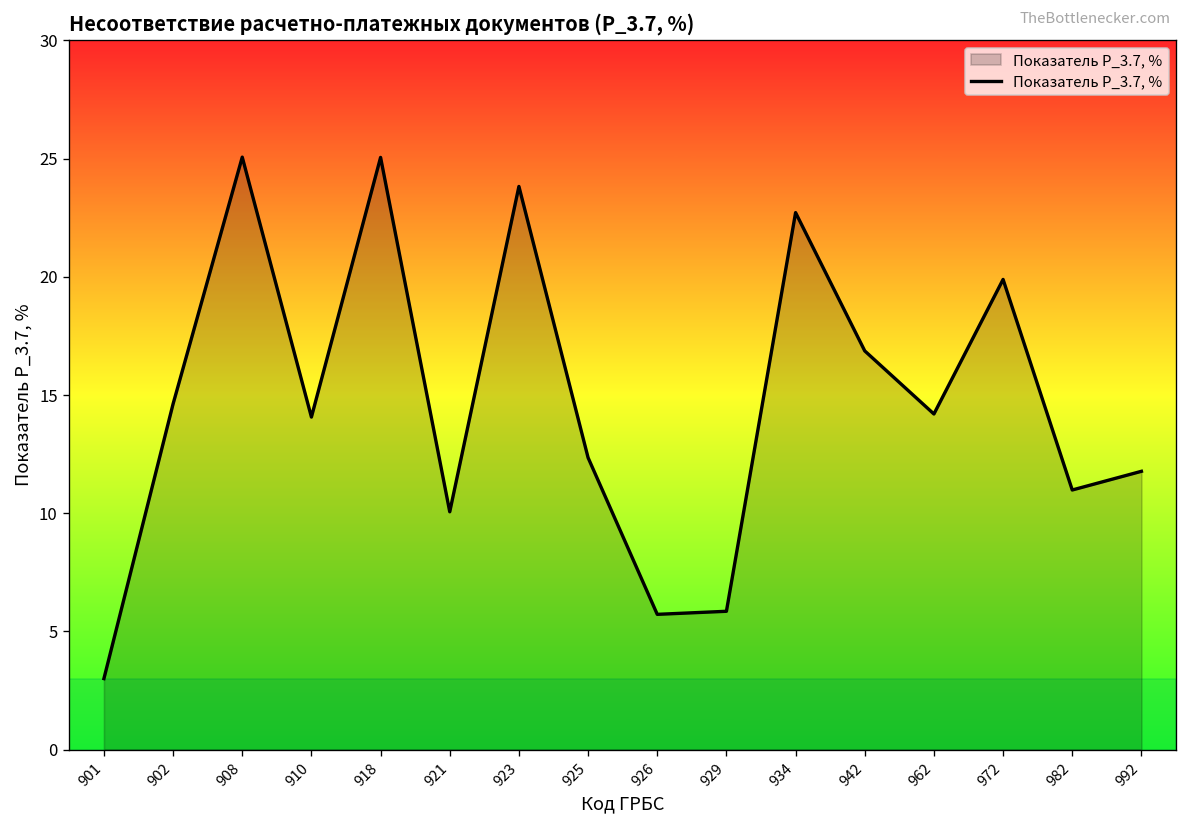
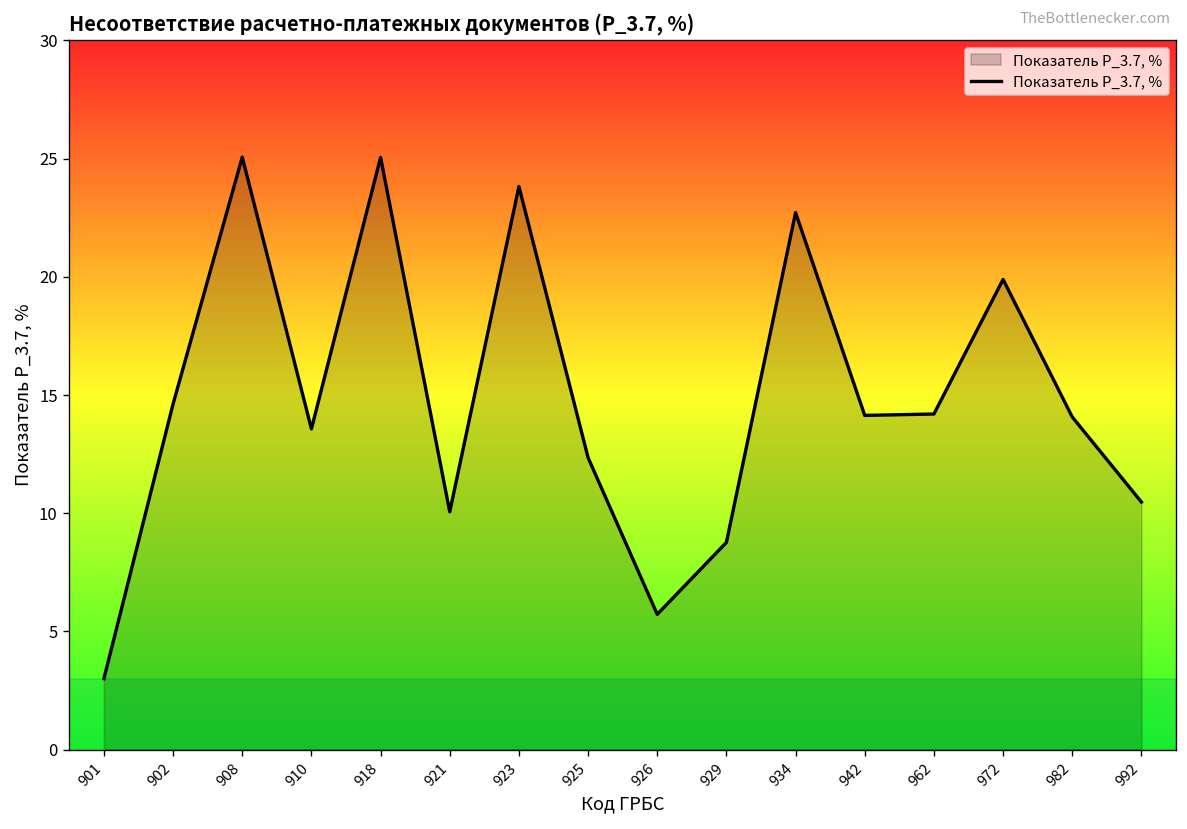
  {
    "901": 3.0,
    "902": 14.6,
    "908": 25.1,
-   "910": 14.1,
+   "910": 13.6,
    "918": 25.1,
    "921": 10.1,
    "923": 23.8,
    "925": 12.3,
    "926": 5.7,
-   "929": 5.8,
+   "929": 8.8,
    "934": 22.7,
-   "942": 16.9,
+   "942": 14.1,
    "962": 14.2,
    "972": 19.9,
-   "982": 11.0,
-   "992": 11.8
+   "982": 14.1,
+   "992": 10.5
  }
